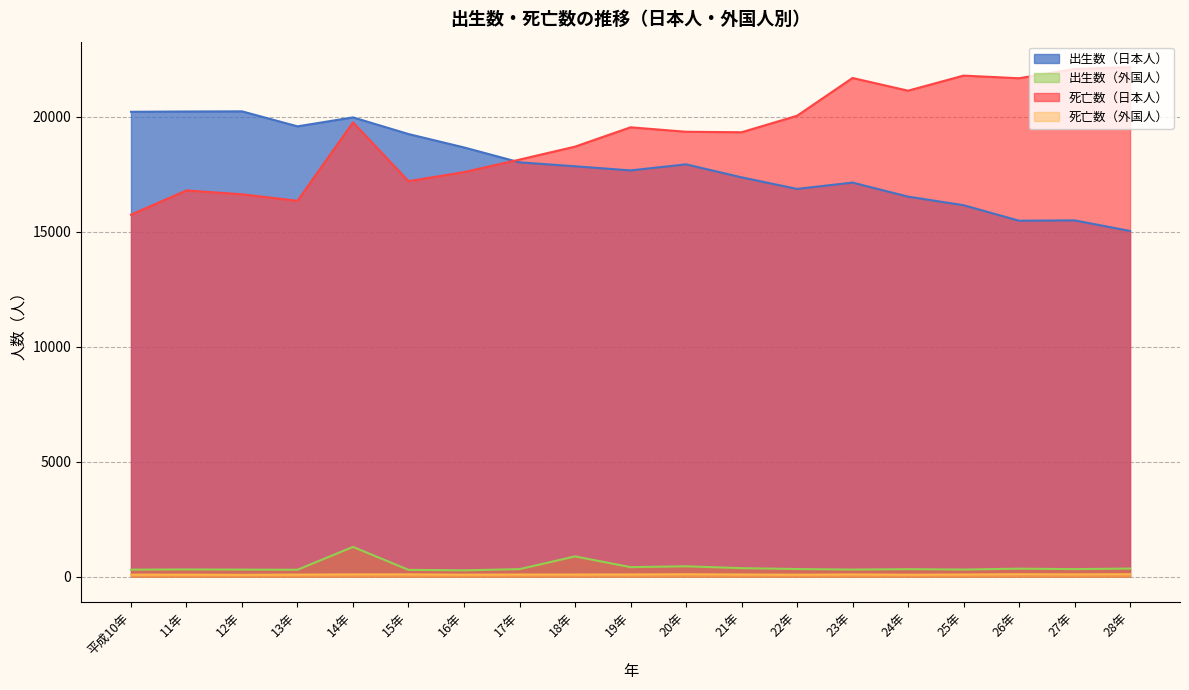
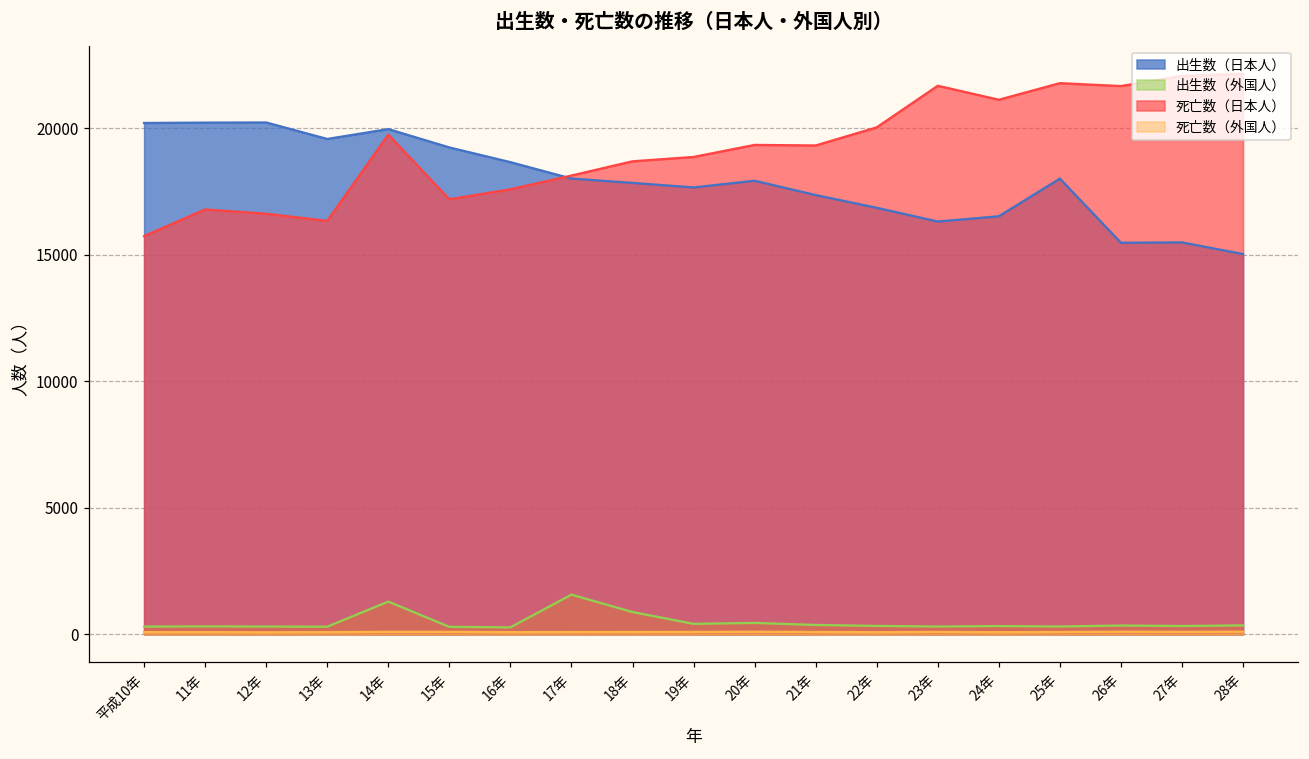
  {
    "出生数（日本人）": {
      "平成10年": 20200,
      "11年": 20200,
      "12年": 20200,
      "13年": 19600,
      "14年": 20000,
      "15年": 19200,
      "16年": 18700,
      "17年": 18000,
      "18年": 17800,
      "19年": 17700,
      "20年": 17900,
      "21年": 17400,
      "22年": 16900,
-     "23年": 17100,
+     "23年": 16300,
      "24年": 16500,
-     "25年": 16200,
+     "25年": 18000,
      "26年": 15500,
      "27年": 15500,
      "28年": 15000
    },
    "出生数（外国人）": {
      "平成10年": 300,
      "11年": 300,
      "12年": 300,
      "13年": 300,
      "14年": 1300,
      "15年": 300,
      "16年": 300,
-     "17年": 300,
+     "17年": 1600,
      "18年": 900,
      "19年": 400,
      "20年": 500,
      "21年": 400,
      "22年": 300,
      "23年": 300,
      "24年": 300,
      "25年": 300,
      "26年": 300,
      "27年": 300,
      "28年": 400
    },
    "死亡数（日本人）": {
      "平成10年": 15700,
      "11年": 16800,
      "12年": 16600,
      "13年": 16300,
      "14年": 19800,
      "15年": 17200,
      "16年": 17600,
      "17年": 18100,
      "18年": 18700,
-     "19年": 19500,
+     "19年": 18900,
      "20年": 19300,
      "21年": 19300,
      "22年": 20000,
      "23年": 21700,
      "24年": 21100,
      "25年": 21800,
      "26年": 21700
    },
    "死亡数（外国人）": {
      "平成10年": 100,
      "11年": 100,
      "12年": 100,
      "13年": 100,
      "14年": 100,
      "15年": 100,
      "16年": 100,
      "17年": 100,
      "18年": 100,
      "19年": 100,
      "20年": 100,
      "21年": 100,
      "22年": 100,
      "23年": 100,
      "24年": 100,
      "25年": 100,
      "26年": 100,
      "27年": 100,
      "28年": 100
    }
  }
